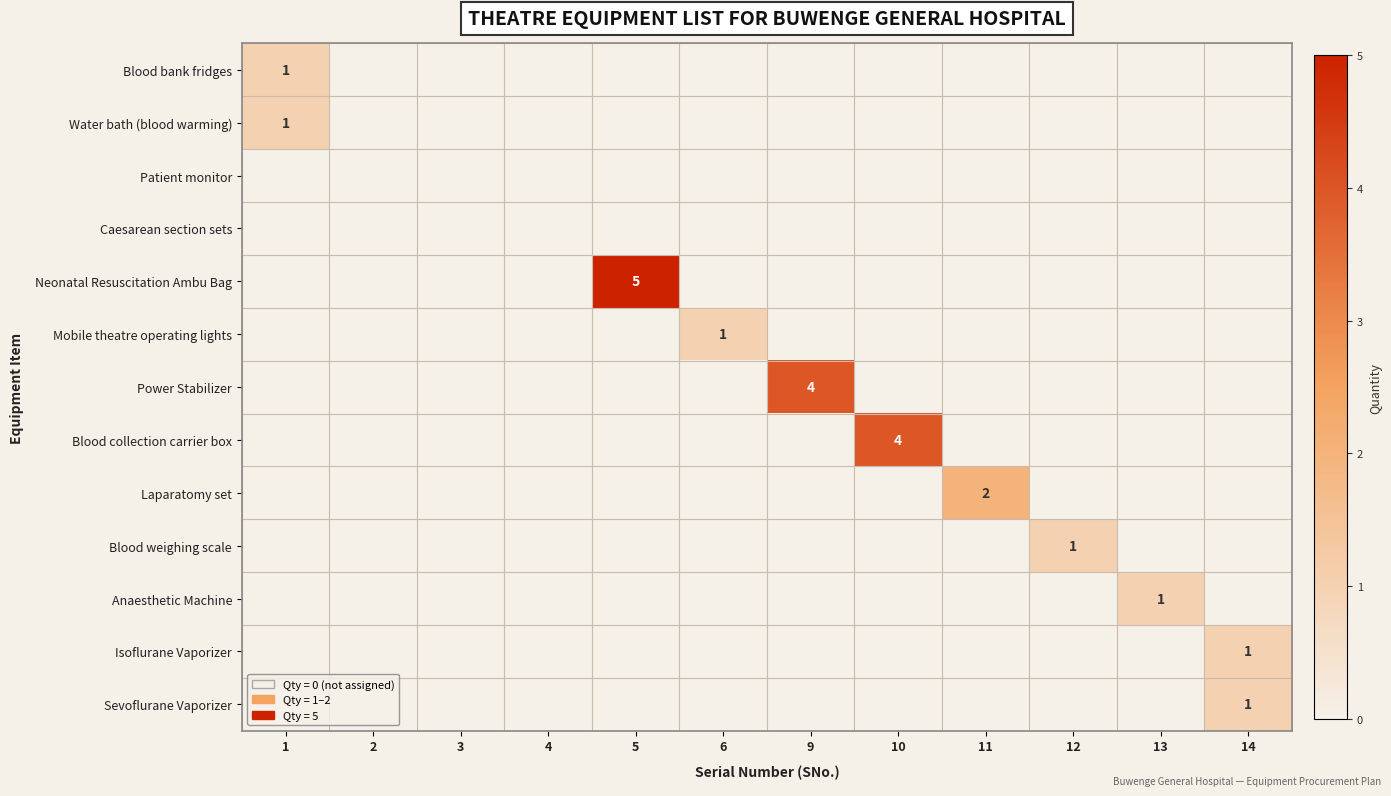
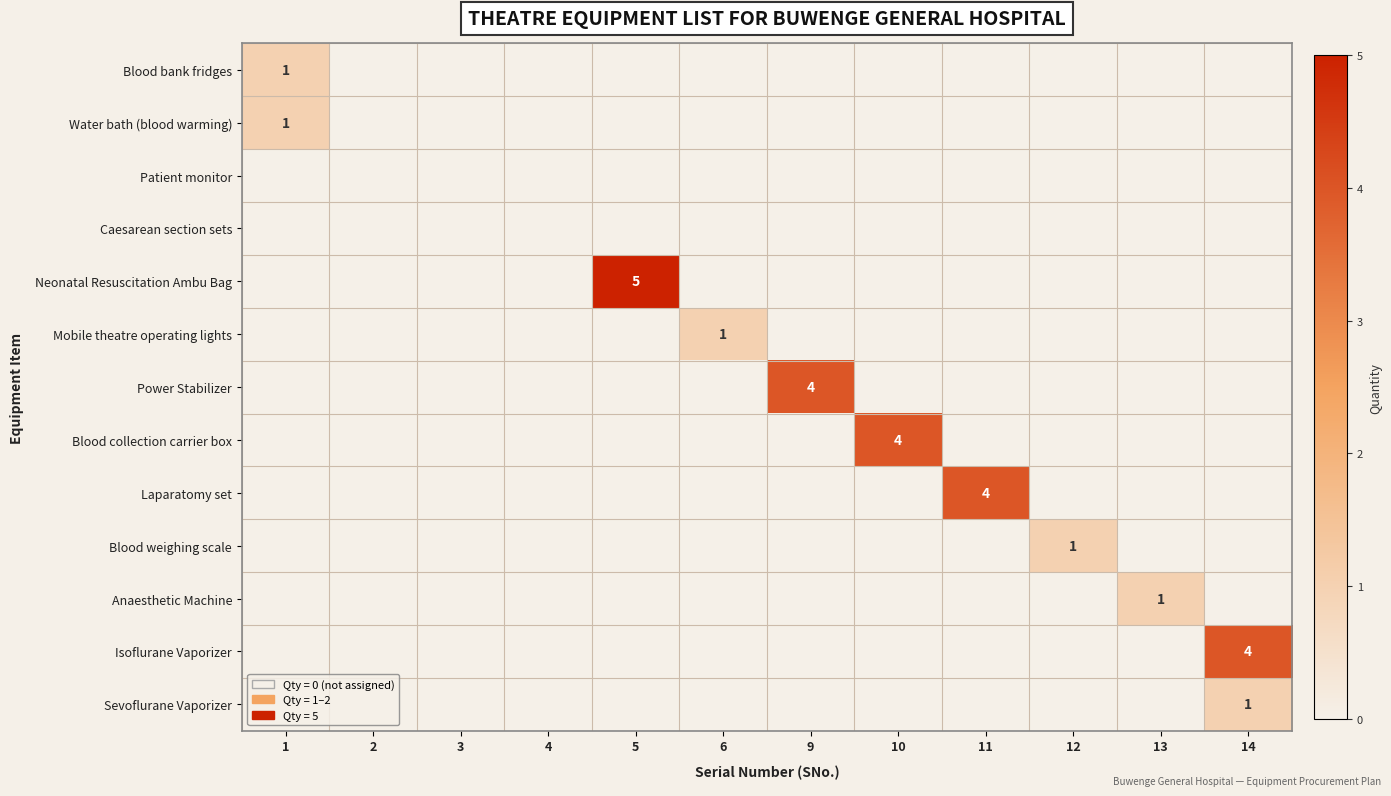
  {
    "Blood bank fridges": {
      "1": 1
    },
    "Water bath (blood warming)": {
      "1": 1
    },
    "Neonatal Resuscitation Ambu Bag": {
      "5": 5
    },
    "Mobile theatre operating lights": {
      "6": 1
    },
    "Power Stabilizer": {
      "9": 4
    },
    "Blood collection carrier box": {
      "10": 4
    },
    "Laparatomy set": {
-     "11": 2
+     "11": 4
    },
    "Blood weighing scale": {
      "12": 1
    },
    "Anaesthetic Machine": {
      "13": 1
    },
    "Isoflurane Vaporizer": {
-     "14": 1
+     "14": 4
    },
    "Sevoflurane Vaporizer": {
      "14": 1
    }
  }
